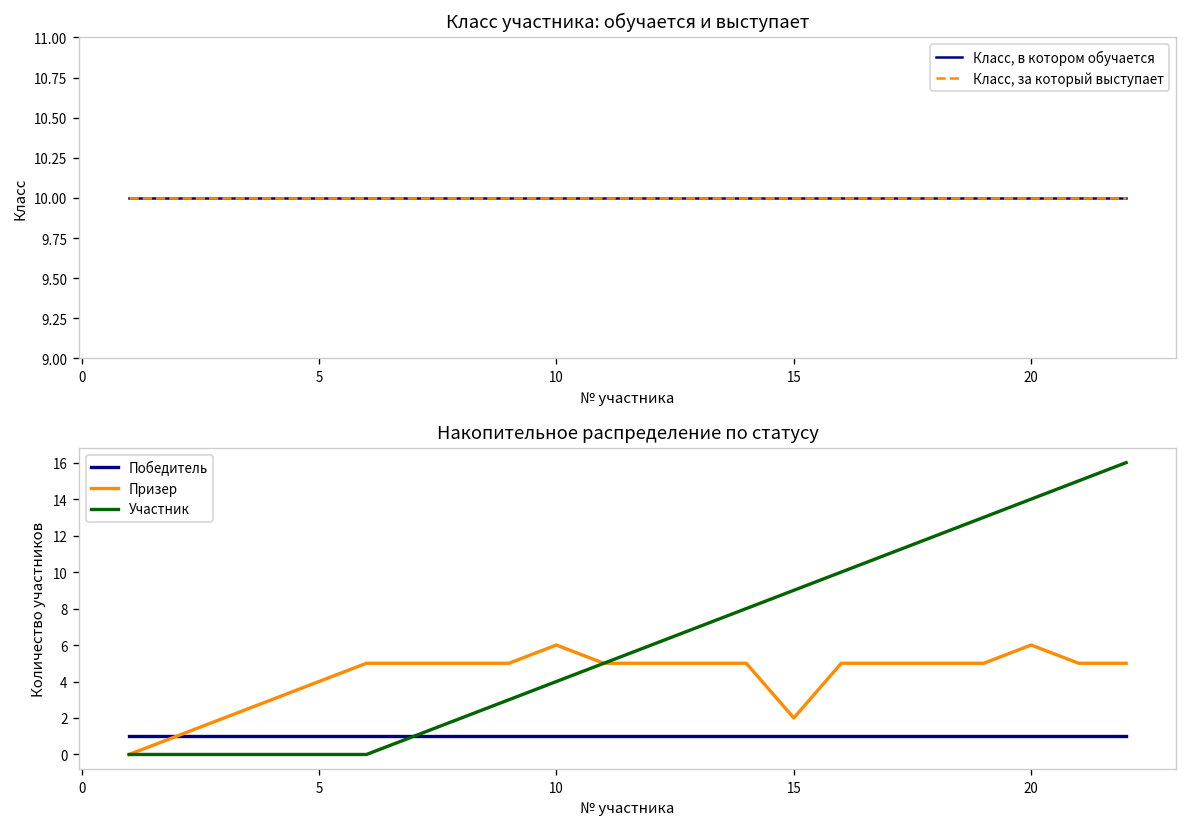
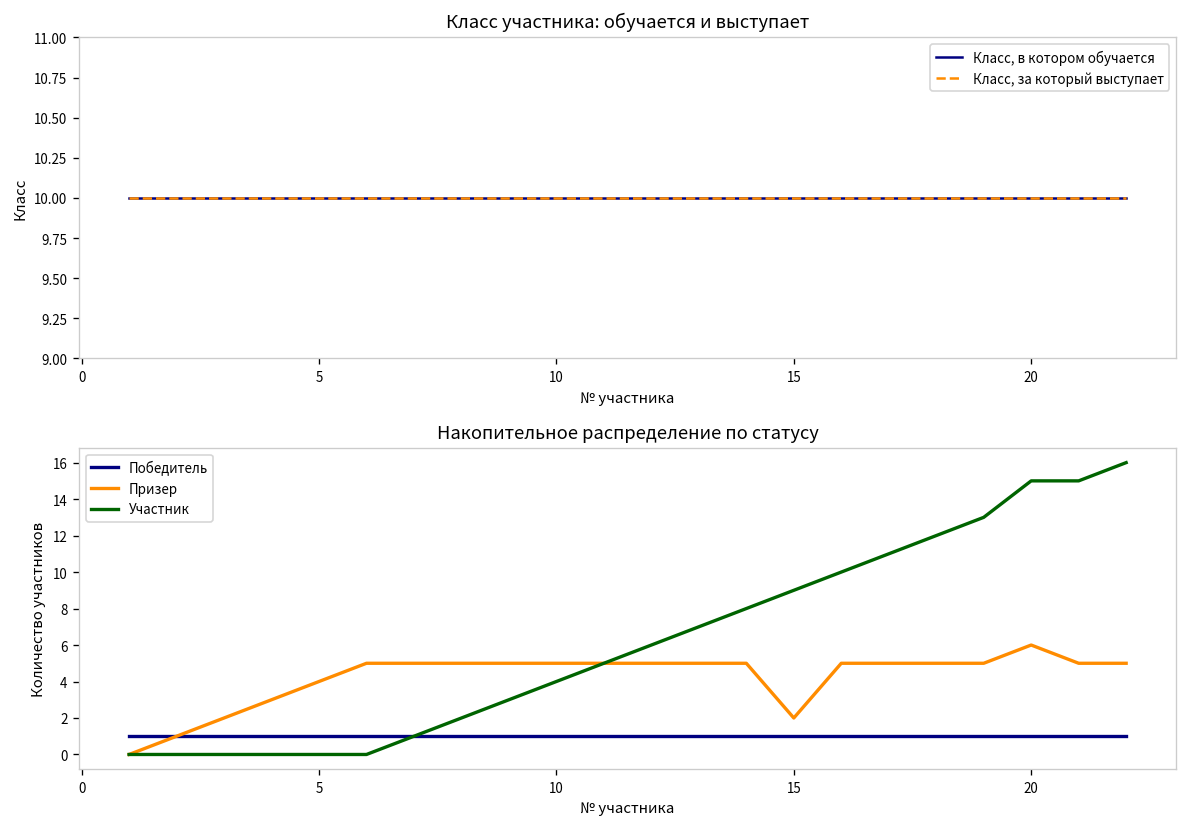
  {
    "Класс участника: обучается и выступает": {
      "5": 10.00,
      "10": 10.00,
      "15": 10.00,
      "20": 10.00
    },
    "Накопительное распределение по статусу": {
      "Победитель": {
        "5": 1,
        "10": 1,
        "15": 1,
        "20": 1
      },
      "Призер": {
        "5": 4,
-       "10": 6,
+       "10": 5,
        "15": 2,
        "20": 6
      },
      "Участник": {
        "5": 0,
        "10": 4,
        "15": 9,
-       "20": 14
+       "20": 15
      }
    }
  }
